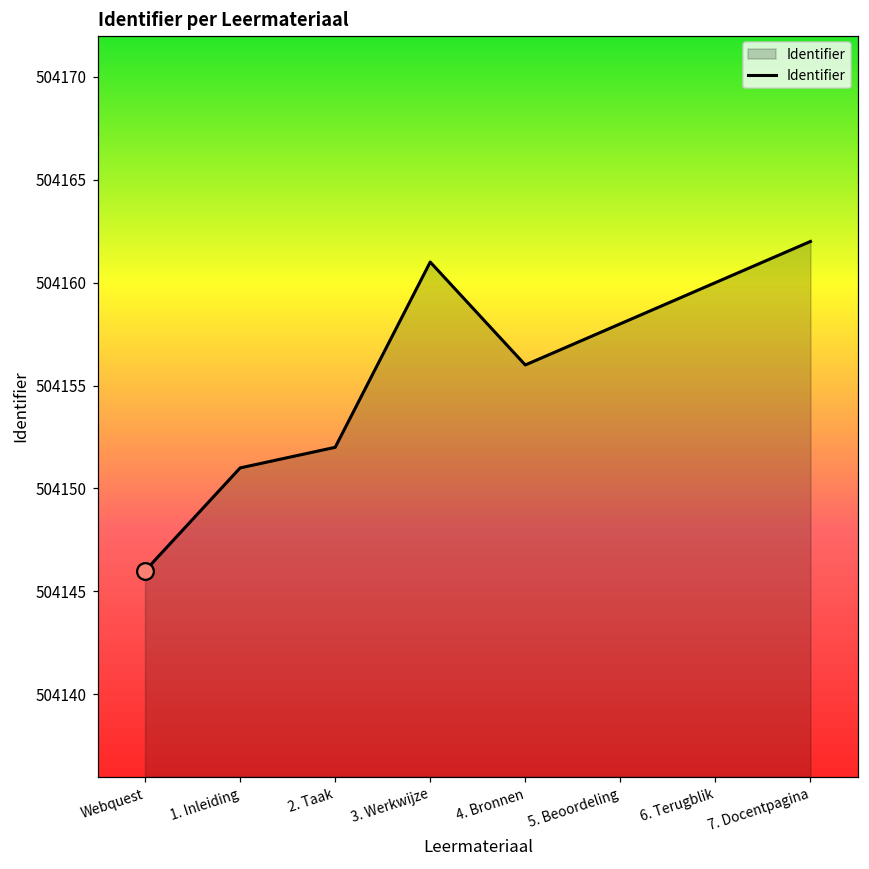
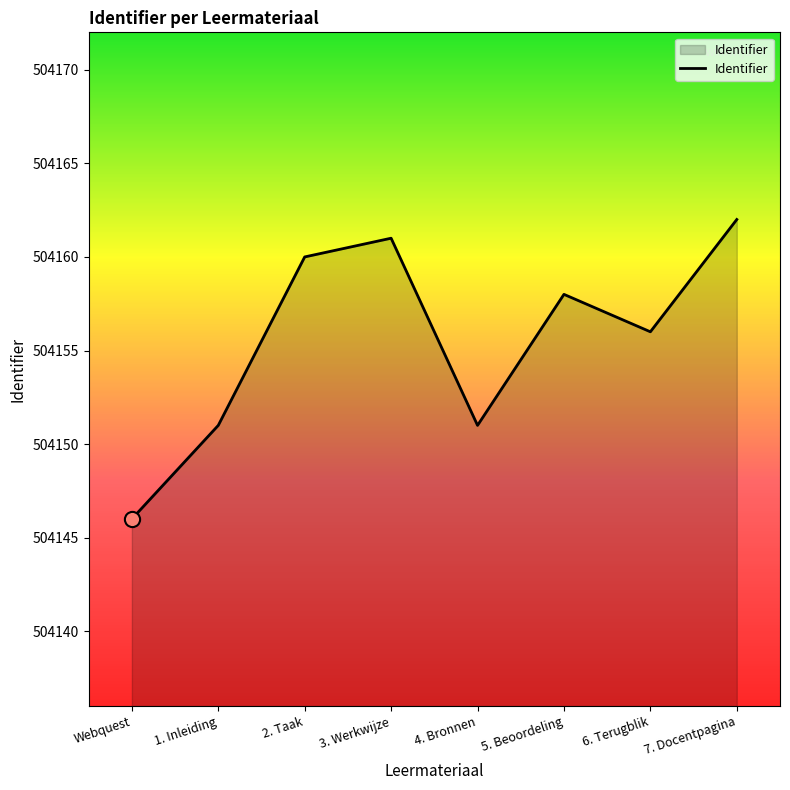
  {
    "Identifier": {
      "1. Inleiding": 504151,
-     "2. Taak": 504152,
+     "2. Taak": 504160,
      "3. Werkwijze": 504161,
-     "4. Bronnen": 504156,
+     "4. Bronnen": 504151,
      "5. Beoordeling": 504158,
-     "6. Terugblik": 504160,
+     "6. Terugblik": 504156,
      "7. Docentpagina": 504162
    }
  }
